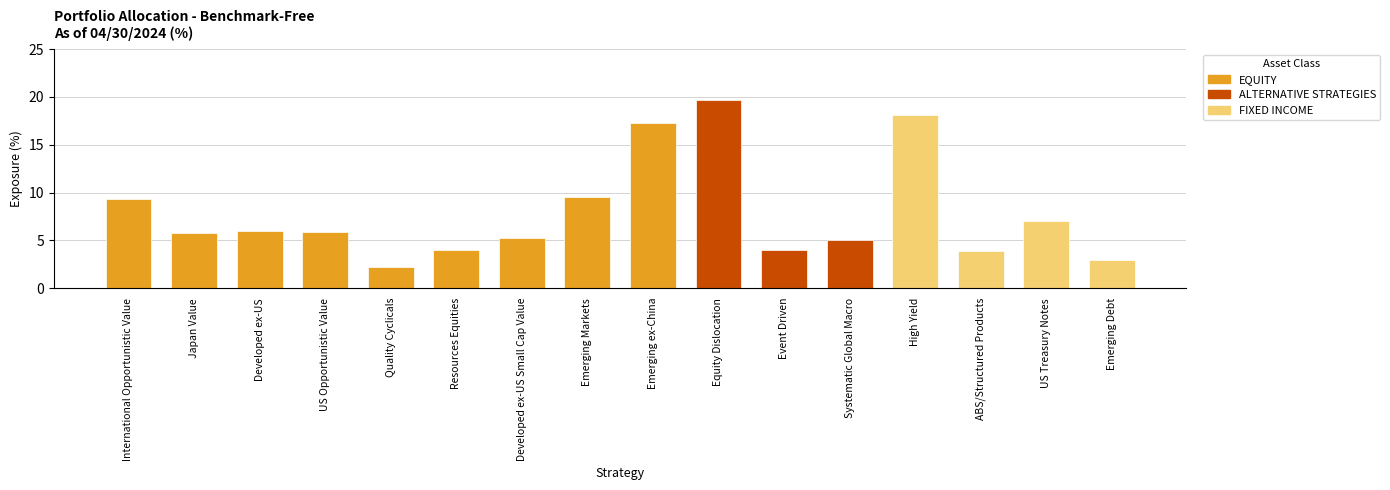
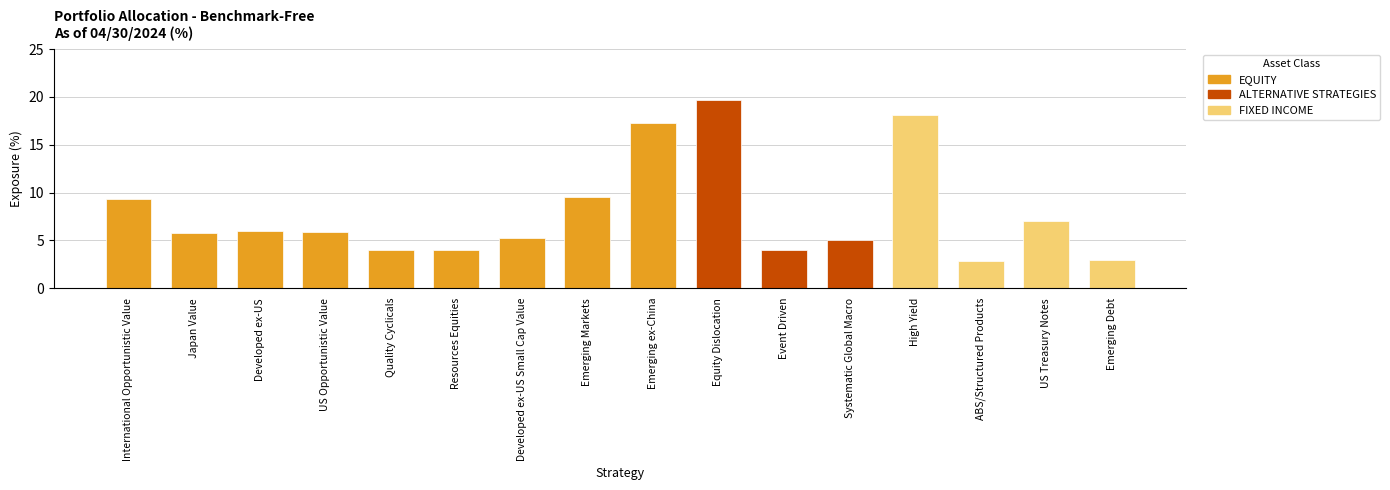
  {
    "International Opportunistic Value": 9,
    "Japan Value": 6,
    "Developed ex-US": 6,
    "US Opportunistic Value": 6,
-   "Quality Cyclicals": 2,
+   "Quality Cyclicals": 4,
    "Resources Equities": 4,
    "Developed ex-US Small Cap Value": 5,
    "Emerging Markets": 10,
    "Emerging ex-China": 17,
    "Equity Dislocation": 20,
    "Event Driven": 4,
    "Systematic Global Macro": 5,
    "High Yield": 18,
-   "ABS/Structured Products": 4,
+   "ABS/Structured Products": 3,
    "US Treasury Notes": 7,
    "Emerging Debt": 3
  }
